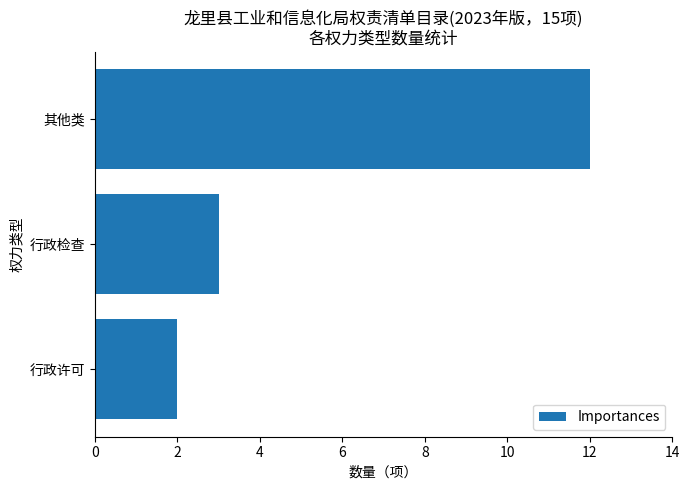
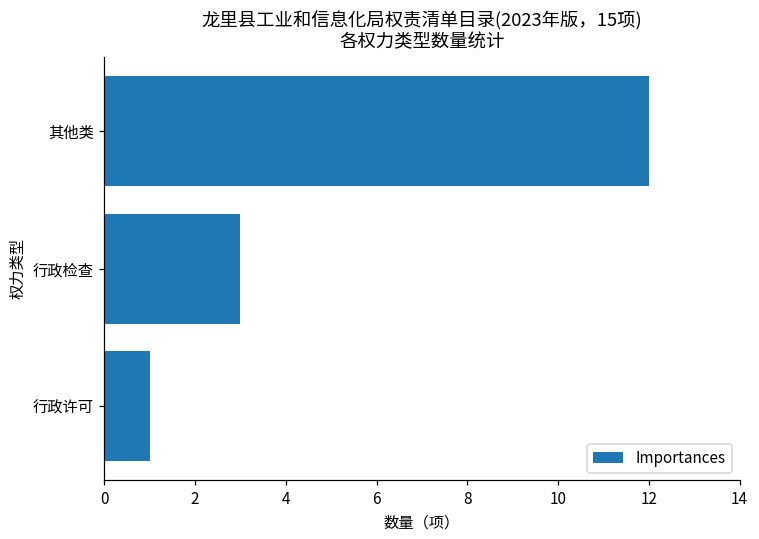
  {
    "其他类": 12,
    "行政检查": 3,
-   "行政许可": 2
+   "行政许可": 1
  }
